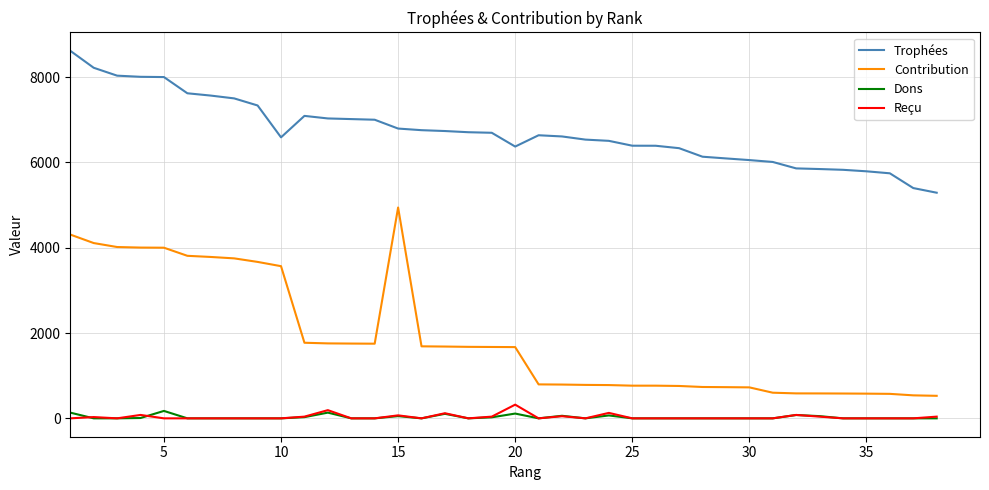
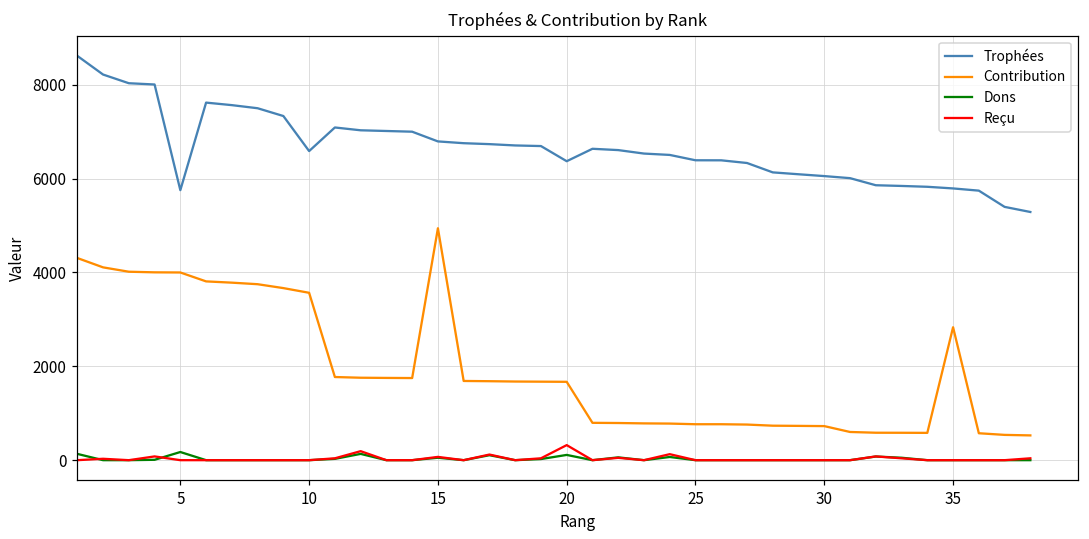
  {
    "Trophées": {
-     "5": 8000,
+     "5": 5800,
      "10": 6600,
      "15": 6800,
      "20": 6400,
      "25": 6400,
      "30": 6100,
      "35": 5800
    },
    "Contribution": {
      "5": 4000,
      "10": 3600,
      "15": 4900,
      "20": 1700,
      "25": 800,
      "30": 700,
-     "35": 600
+     "35": 2800
    },
    "Dons": {
      "5": 200,
      "20": 100
    },
    "Reçu": {
      "5": 0,
      "20": 300
    }
  }
